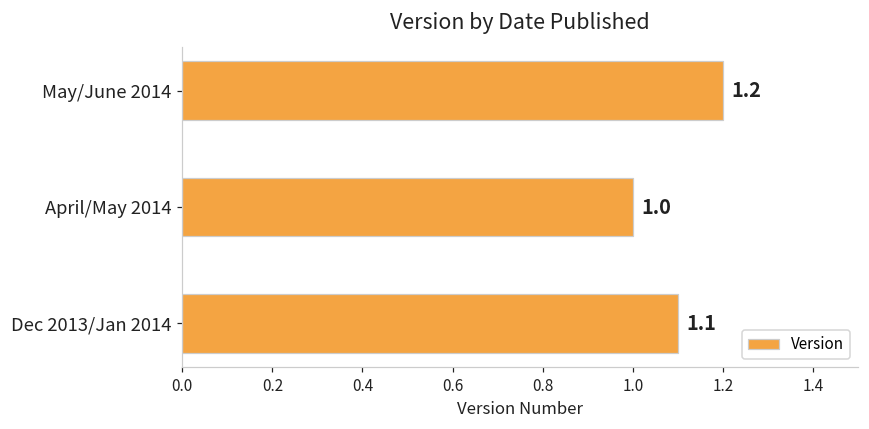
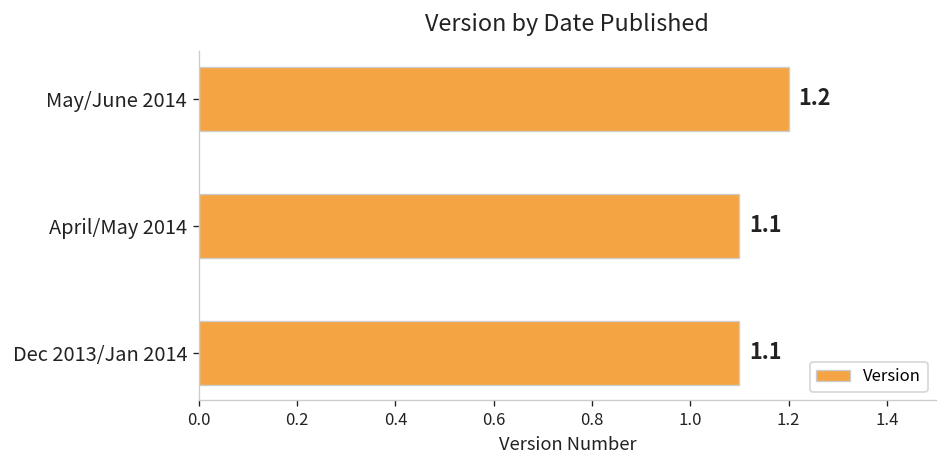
  {
    "May/June 2014": 1.2,
-   "April/May 2014": 1.0,
+   "April/May 2014": 1.1,
    "Dec 2013/Jan 2014": 1.1
  }
